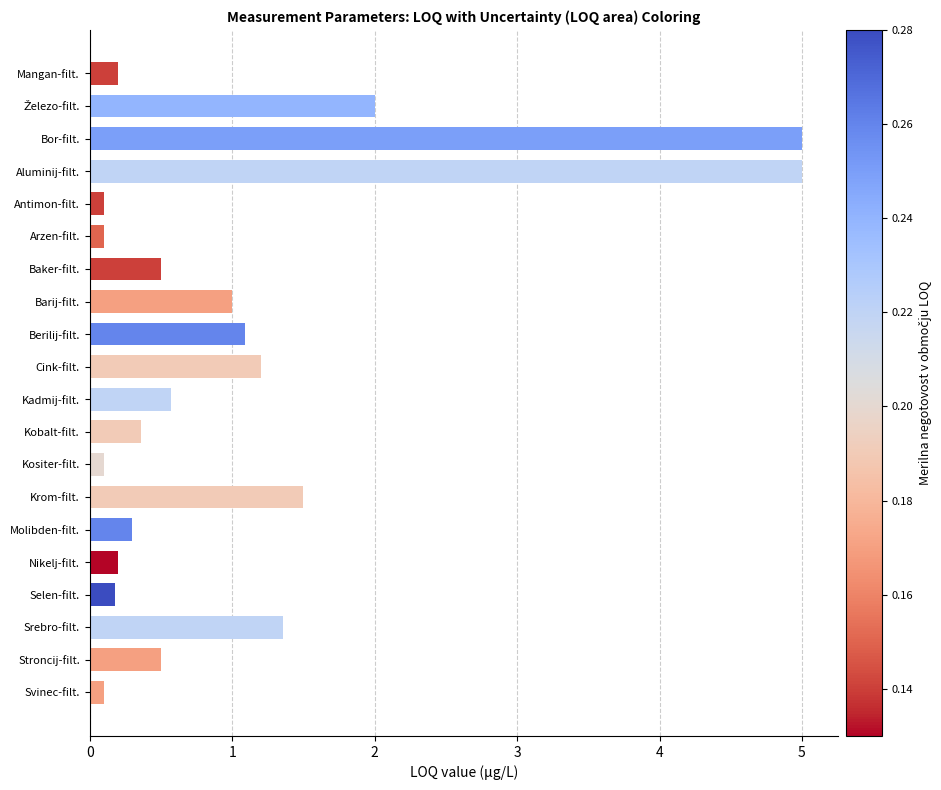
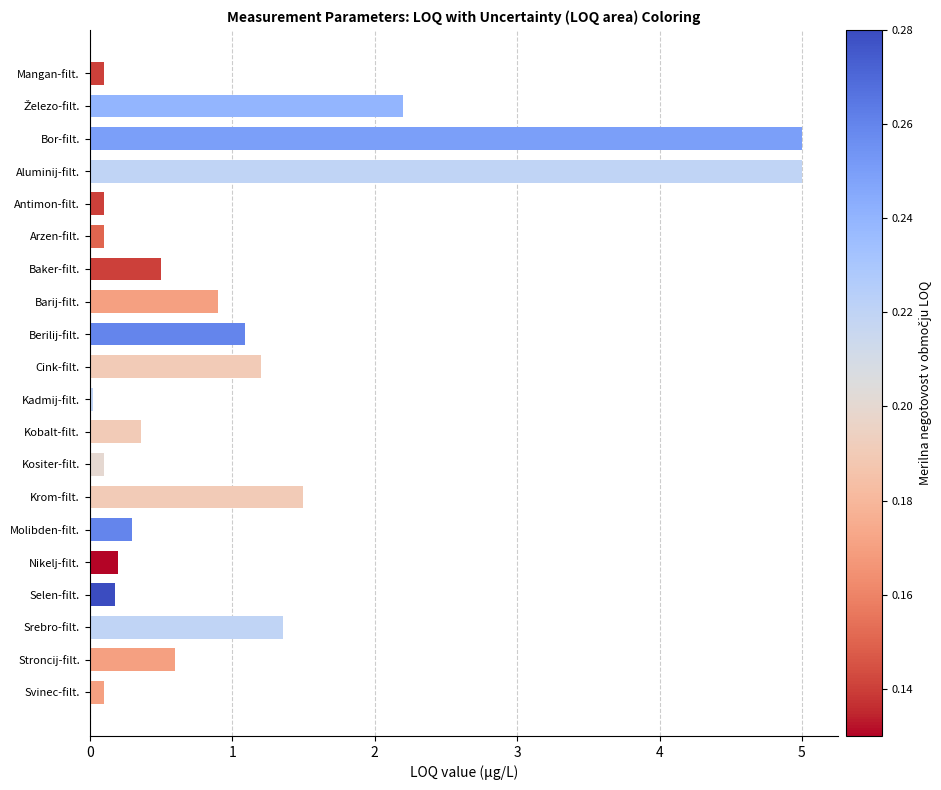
  {
-   "Mangan-filt.": 0.2,
-   "Železo-filt.": 2.0,
+   "Mangan-filt.": 0.1,
+   "Železo-filt.": 2.2,
    "Bor-filt.": 5.00,
    "Aluminij-filt.": 5.00,
    "Antimon-filt.": 0.10,
    "Arzen-filt.": 0.10,
    "Baker-filt.": 0.50,
-   "Barij-filt.": 1.0,
+   "Barij-filt.": 0.9,
    "Berilij-filt.": 1.09,
    "Cink-filt.": 1.20,
-   "Kadmij-filt.": 0.57,
+   "Kadmij-filt.": 0.02,
    "Kobalt-filt.": 0.36,
    "Kositer-filt.": 0.10,
    "Krom-filt.": 1.50,
    "Molibden-filt.": 0.30,
    "Nikelj-filt.": 0.20,
    "Selen-filt.": 0.18,
    "Srebro-filt.": 1.36,
-   "Stroncij-filt.": 0.5,
+   "Stroncij-filt.": 0.6,
    "Svinec-filt.": 0.10
  }
